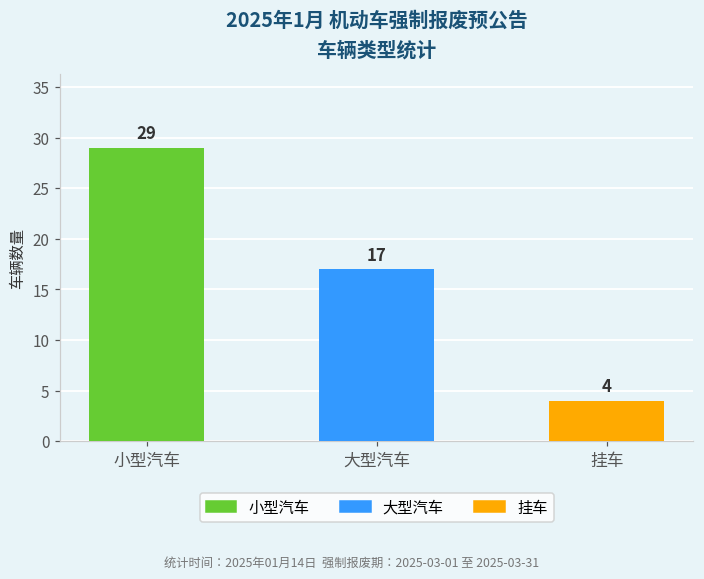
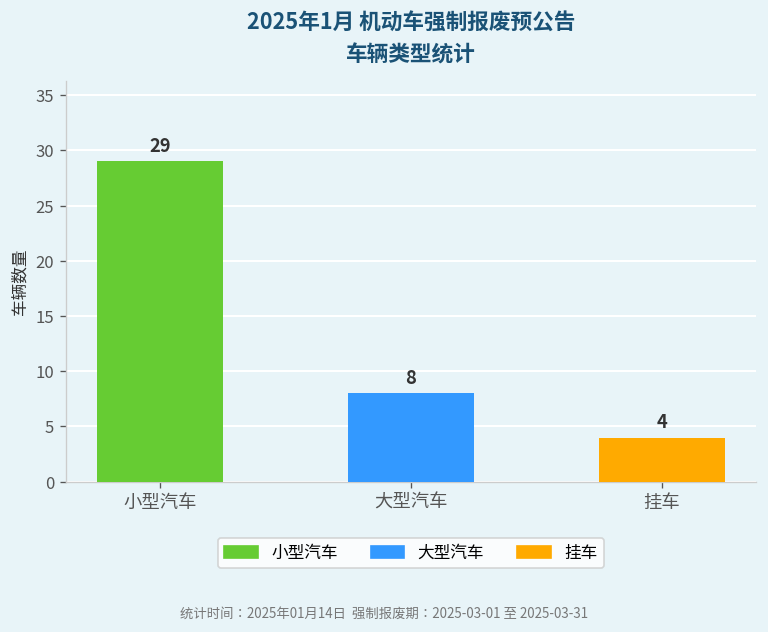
  {
    "小型汽车": 29,
-   "大型汽车": 17,
+   "大型汽车": 8,
    "挂车": 4
  }
